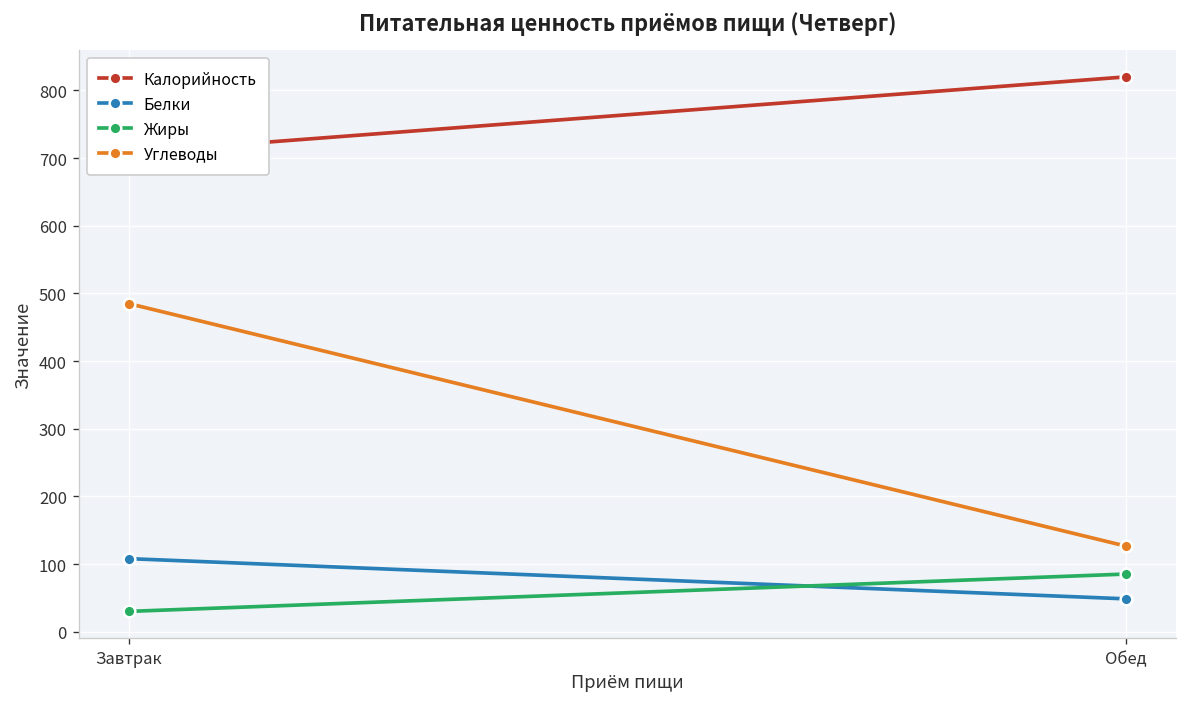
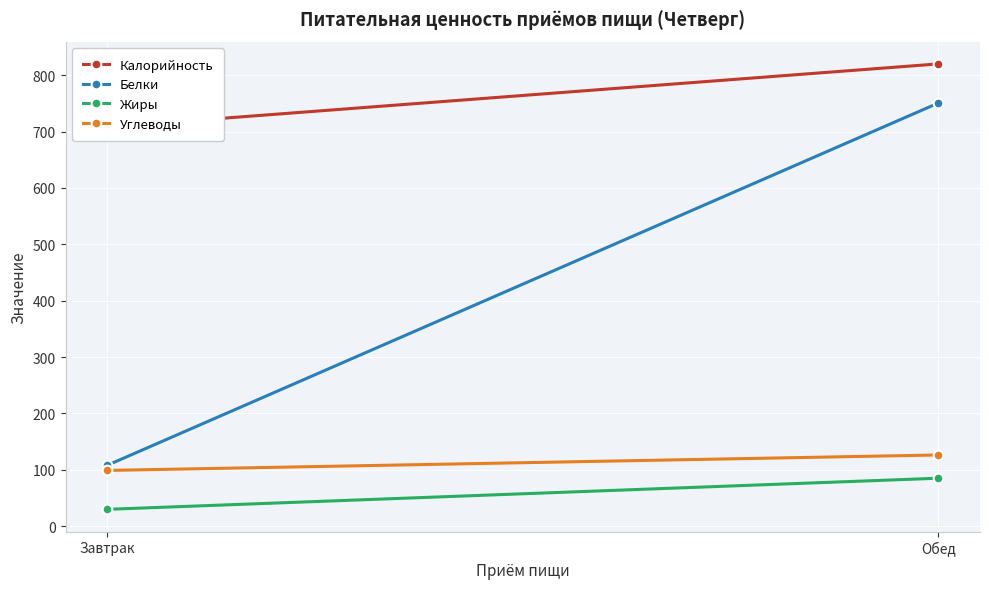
  {
    "Калорийность": {
      "Обед": 820
    },
    "Белки": {
      "Завтрак": 110,
-     "Обед": 50
+     "Обед": 750
    },
    "Жиры": {
      "Завтрак": 30,
      "Обед": 90
    },
    "Углеводы": {
-     "Завтрак": 490,
+     "Завтрак": 100,
      "Обед": 130
    }
  }
